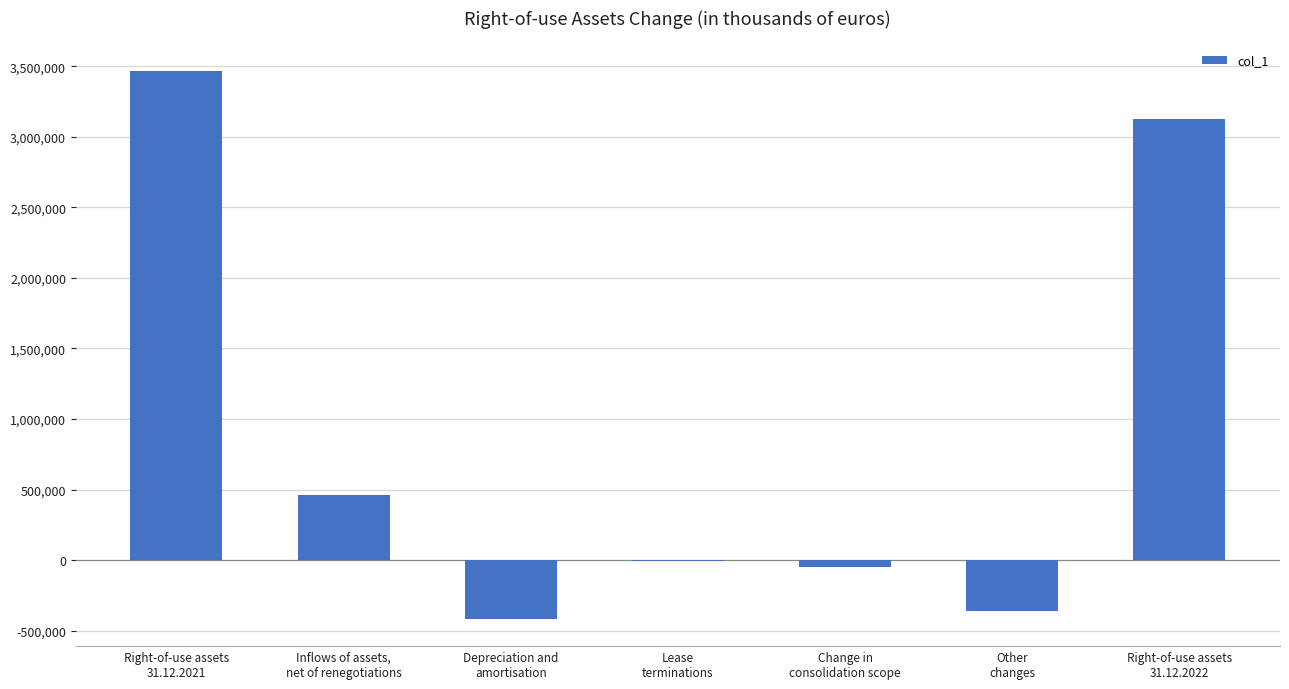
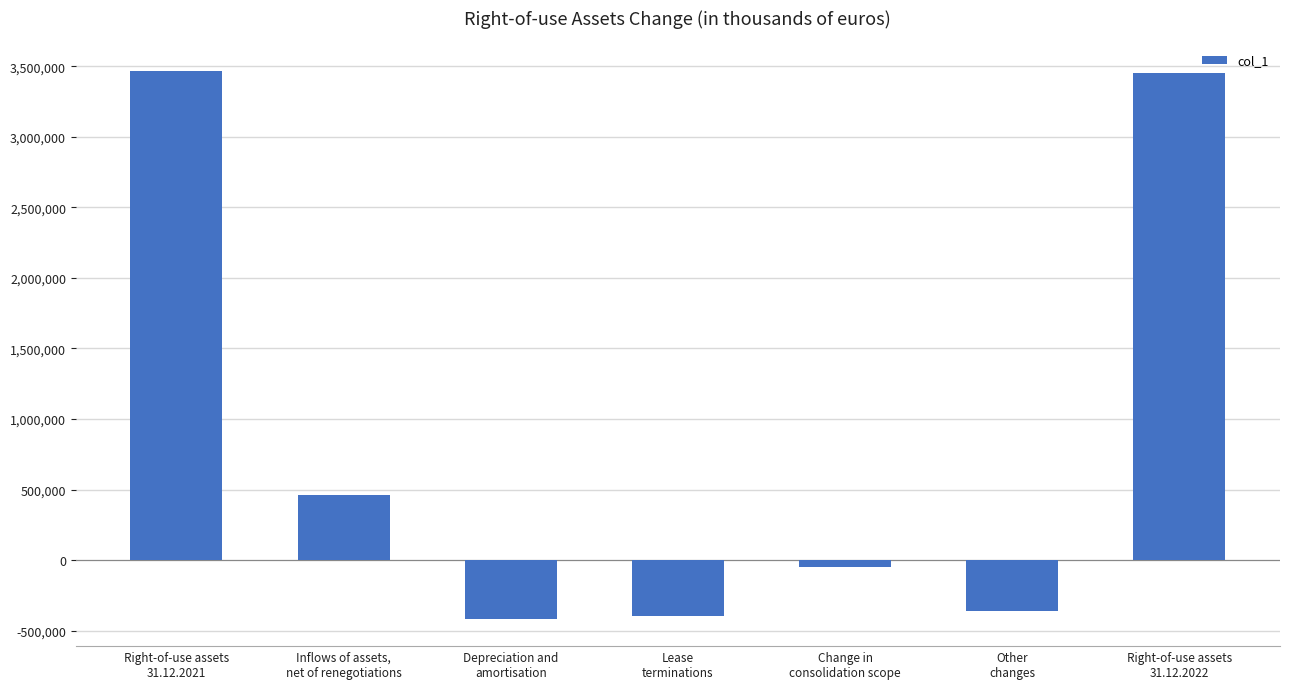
  {
    "Right-of-use assets 31.12.2021": "3,470,000",
    "Inflows of assets, net of renegotiations": "460,000",
    "Depreciation and amortisation": "-420,000",
-   "Lease terminations": "-10,000",
+   "Lease terminations": "-400,000",
    "Change in consolidation scope": "-50,000",
    "Other changes": "-360,000",
-   "Right-of-use assets 31.12.2022": "3,130,000"
+   "Right-of-use assets 31.12.2022": "3,450,000"
  }
